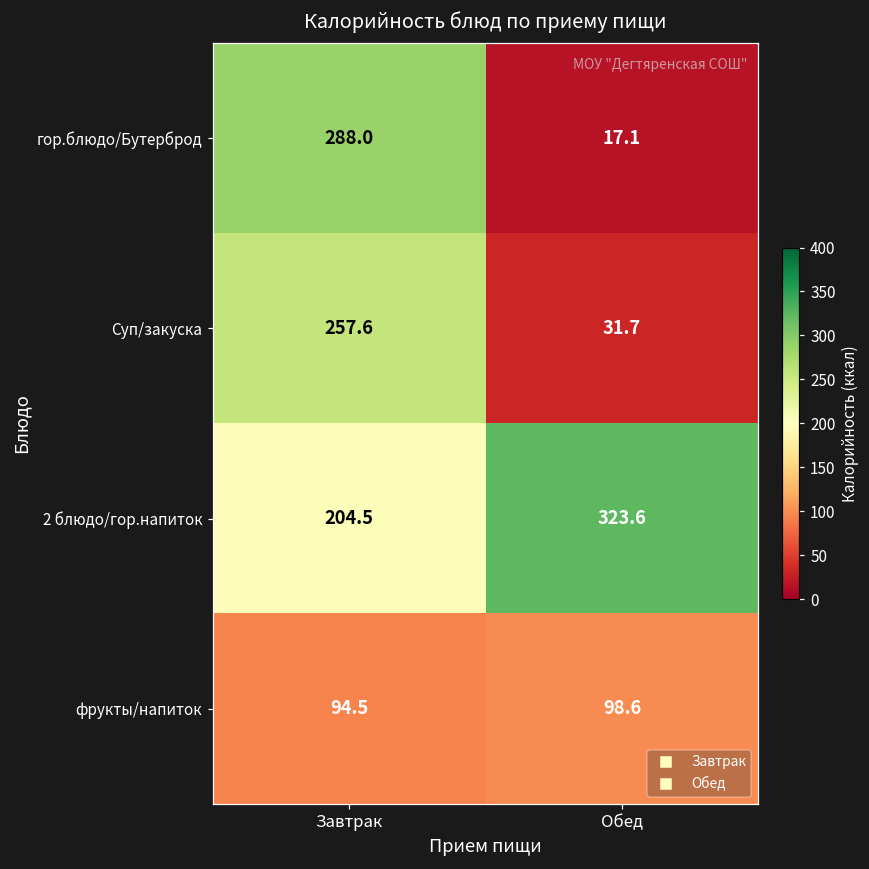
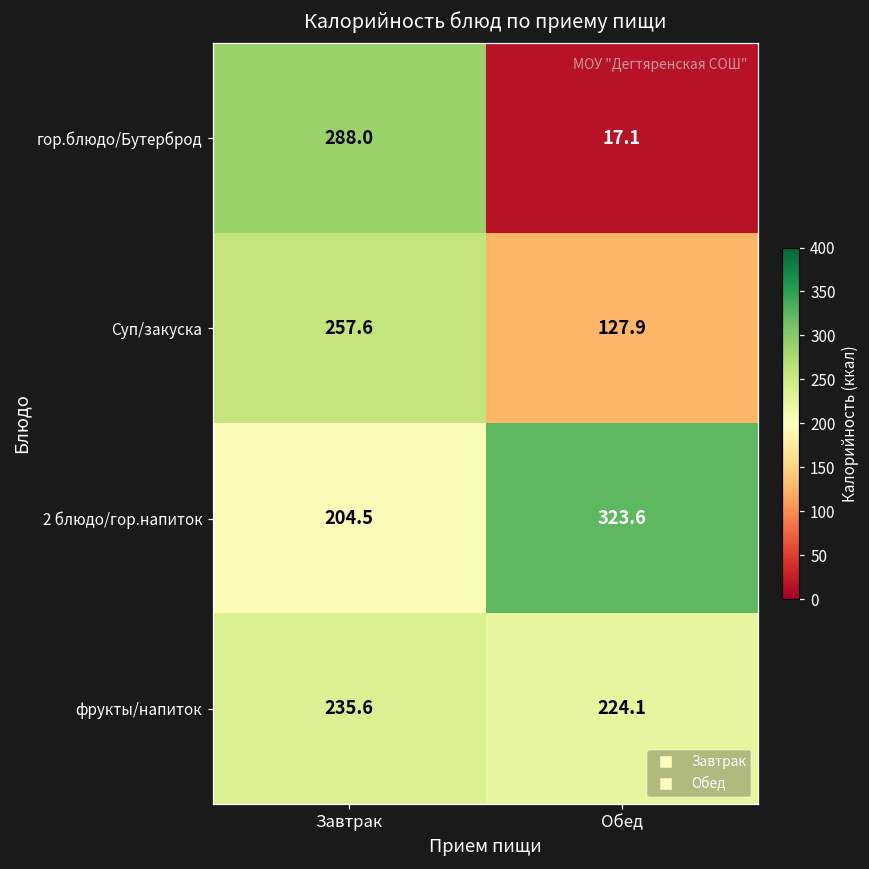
  {
    "гор.блюдо/Бутерброд": {
      "Завтрак": 288.0
    },
    "Суп/закуска": {
      "Завтрак": 257.6,
-     "Обед": 31.7
+     "Обед": 127.9
    },
    "2 блюдо/гор.напиток": {
      "Завтрак": 204.5,
      "Обед": 323.6
    },
    "фрукты/напиток": {
-     "Завтрак": 94.5,
-     "Обед": 98.6
+     "Завтрак": 235.6,
+     "Обед": 224.1
    }
  }
